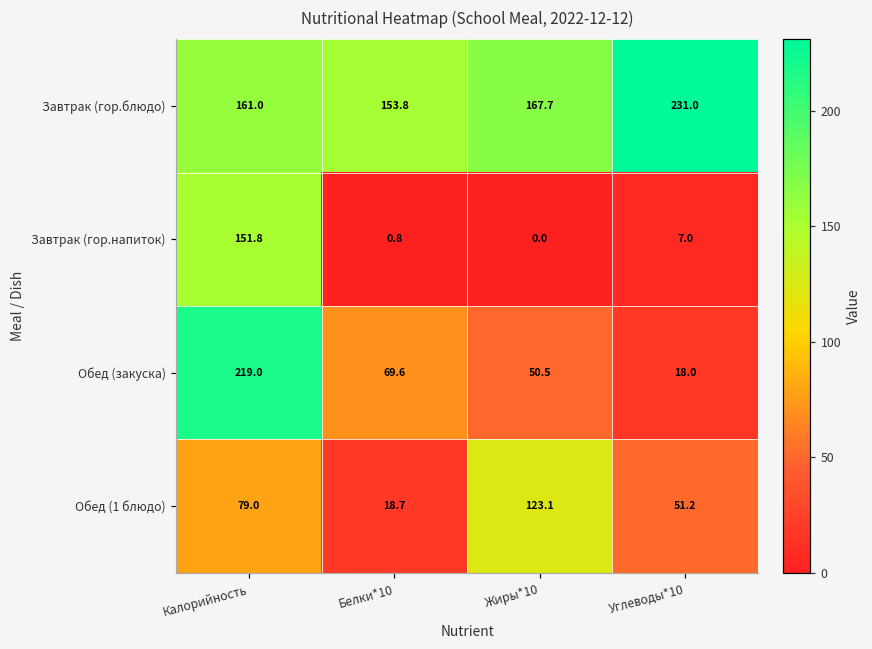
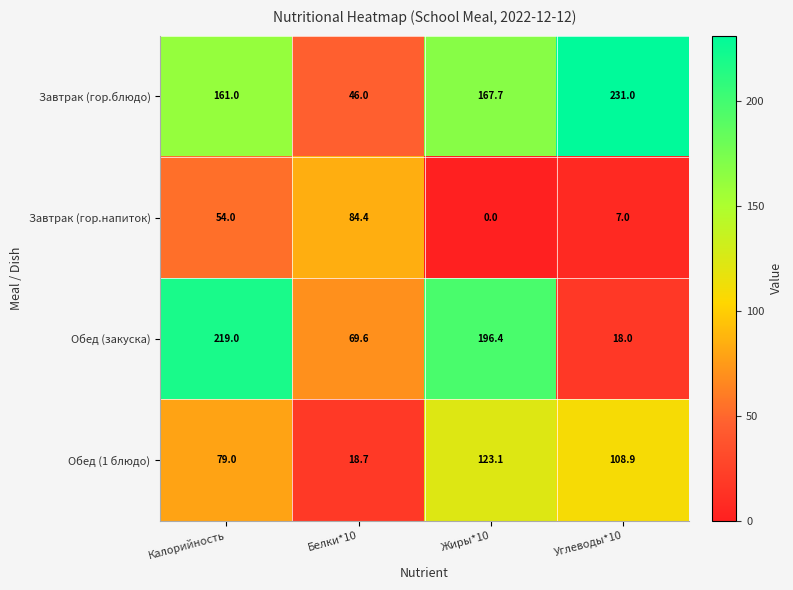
  {
    "Завтрак (гор.блюдо)": {
      "Калорийность": 161.0,
-     "Белки*10": 153.8,
+     "Белки*10": 46.0,
      "Жиры*10": 167.7,
      "Углеводы*10": 231.0
    },
    "Завтрак (гор.напиток)": {
-     "Калорийность": 151.8,
-     "Белки*10": 0.8,
+     "Калорийность": 54.0,
+     "Белки*10": 84.4,
      "Жиры*10": 0.0,
      "Углеводы*10": 7.0
    },
    "Обед (закуска)": {
      "Калорийность": 219.0,
      "Белки*10": 69.6,
-     "Жиры*10": 50.5,
+     "Жиры*10": 196.4,
      "Углеводы*10": 18.0
    },
    "Обед (1 блюдо)": {
      "Калорийность": 79.0,
      "Белки*10": 18.7,
      "Жиры*10": 123.1,
-     "Углеводы*10": 51.2
+     "Углеводы*10": 108.9
    }
  }
